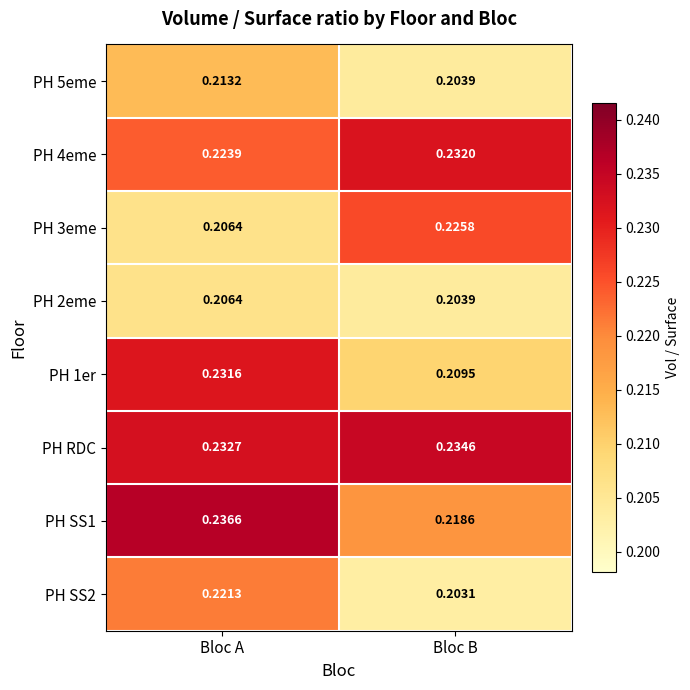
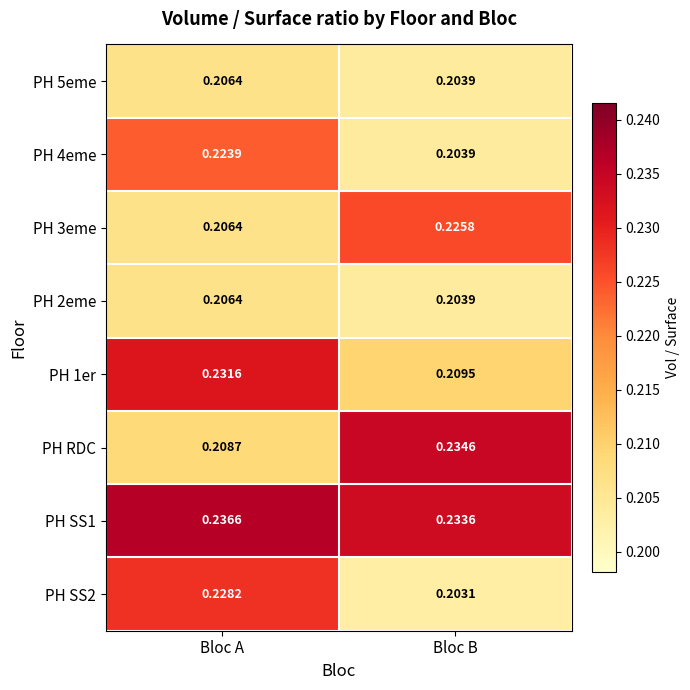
  {
    "PH 5eme": {
-     "Bloc A": 0.2132,
+     "Bloc A": 0.2064,
      "Bloc B": 0.2039
    },
    "PH 4eme": {
      "Bloc A": 0.2239,
-     "Bloc B": 0.2320
+     "Bloc B": 0.2039
    },
    "PH 3eme": {
      "Bloc A": 0.2064,
      "Bloc B": 0.2258
    },
    "PH 2eme": {
      "Bloc A": 0.2064,
      "Bloc B": 0.2039
    },
    "PH 1er": {
      "Bloc A": 0.2316,
      "Bloc B": 0.2095
    },
    "PH RDC": {
-     "Bloc A": 0.2327,
+     "Bloc A": 0.2087,
      "Bloc B": 0.2346
    },
    "PH SS1": {
      "Bloc A": 0.2366,
-     "Bloc B": 0.2186
+     "Bloc B": 0.2336
    },
    "PH SS2": {
-     "Bloc A": 0.2213,
+     "Bloc A": 0.2282,
      "Bloc B": 0.2031
    }
  }
